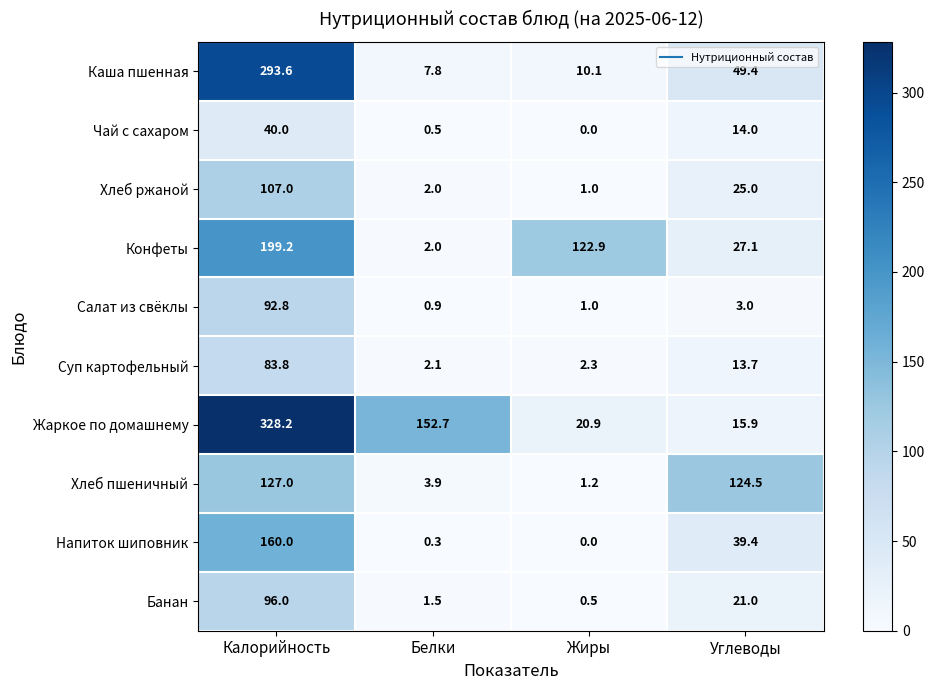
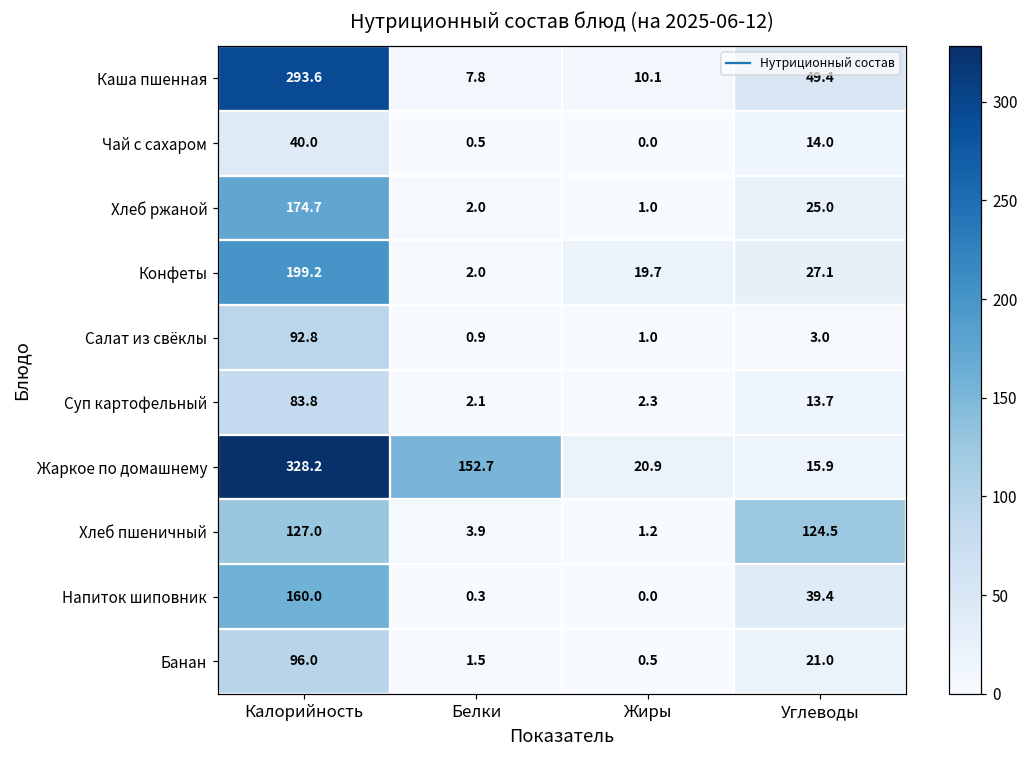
  {
    "Каша пшенная": {
      "Калорийность": 293.6,
      "Белки": 7.8,
      "Жиры": 10.1
    },
    "Чай с сахаром": {
      "Калорийность": 40.0,
      "Белки": 0.5,
      "Жиры": 0.0,
      "Углеводы": 14.0
    },
    "Хлеб ржаной": {
-     "Калорийность": 107.0,
+     "Калорийность": 174.7,
      "Белки": 2.0,
      "Жиры": 1.0,
      "Углеводы": 25.0
    },
    "Конфеты": {
      "Калорийность": 199.2,
      "Белки": 2.0,
-     "Жиры": 122.9,
+     "Жиры": 19.7,
      "Углеводы": 27.1
    },
    "Салат из свёклы": {
      "Калорийность": 92.8,
      "Белки": 0.9,
      "Жиры": 1.0,
      "Углеводы": 3.0
    },
    "Суп картофельный": {
      "Калорийность": 83.8,
      "Белки": 2.1,
      "Жиры": 2.3,
      "Углеводы": 13.7
    },
    "Жаркое по домашнему": {
      "Калорийность": 328.2,
      "Белки": 152.7,
      "Жиры": 20.9,
      "Углеводы": 15.9
    },
    "Хлеб пшеничный": {
      "Калорийность": 127.0,
      "Белки": 3.9,
      "Жиры": 1.2,
      "Углеводы": 124.5
    },
    "Напиток шиповник": {
      "Калорийность": 160.0,
      "Белки": 0.3,
      "Жиры": 0.0,
      "Углеводы": 39.4
    },
    "Банан": {
      "Калорийность": 96.0,
      "Белки": 1.5,
      "Жиры": 0.5,
      "Углеводы": 21.0
    }
  }
